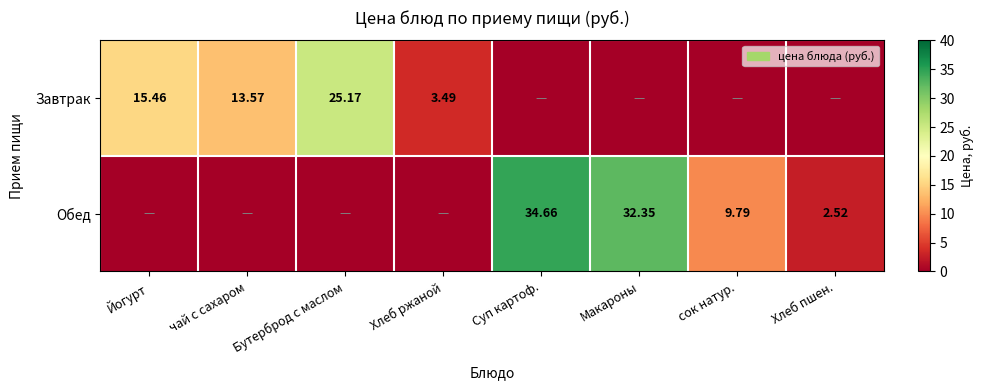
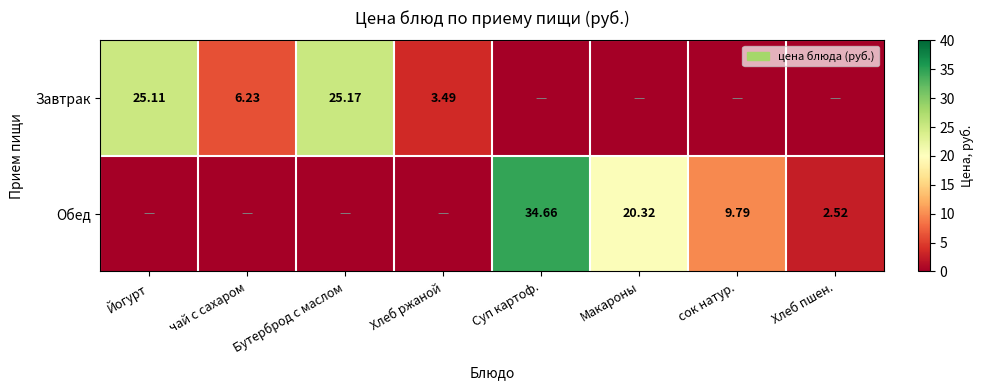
  {
    "Завтрак": {
-     "Йогурт": 15.46,
-     "чай с сахаром": 13.57,
+     "Йогурт": 25.11,
+     "чай с сахаром": 6.23,
      "Бутерброд с маслом": 25.17,
      "Хлеб ржаной": 3.49
    },
    "Обед": {
      "Суп картоф.": 34.66,
-     "Макароны": 32.35,
+     "Макароны": 20.32,
      "сок натур.": 9.79,
      "Хлеб пшен.": 2.52
    }
  }
